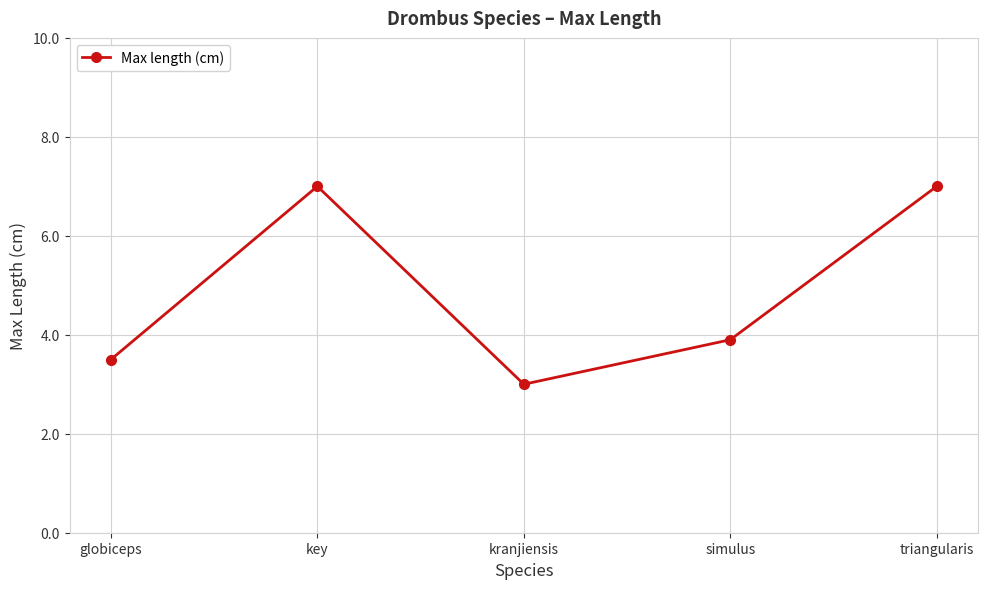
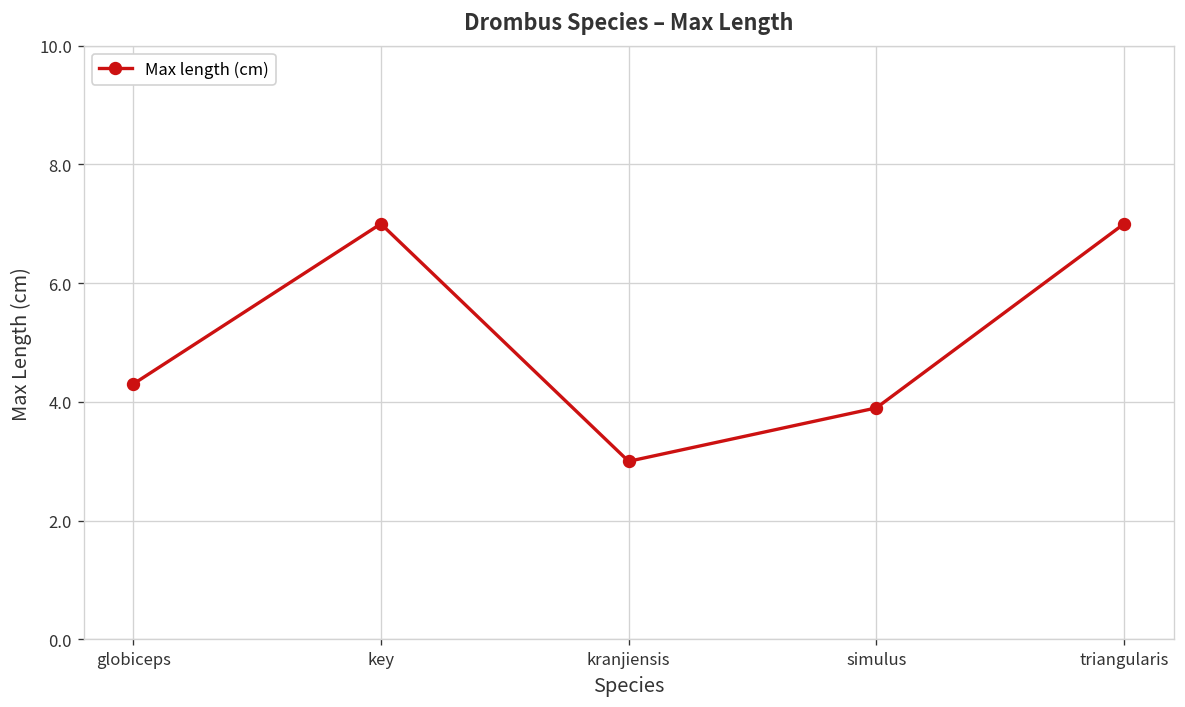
  {
-   "globiceps": 3.5,
+   "globiceps": 4.3,
    "key": 7.0,
    "kranjiensis": 3.0,
    "simulus": 3.9,
    "triangularis": 7.0
  }
